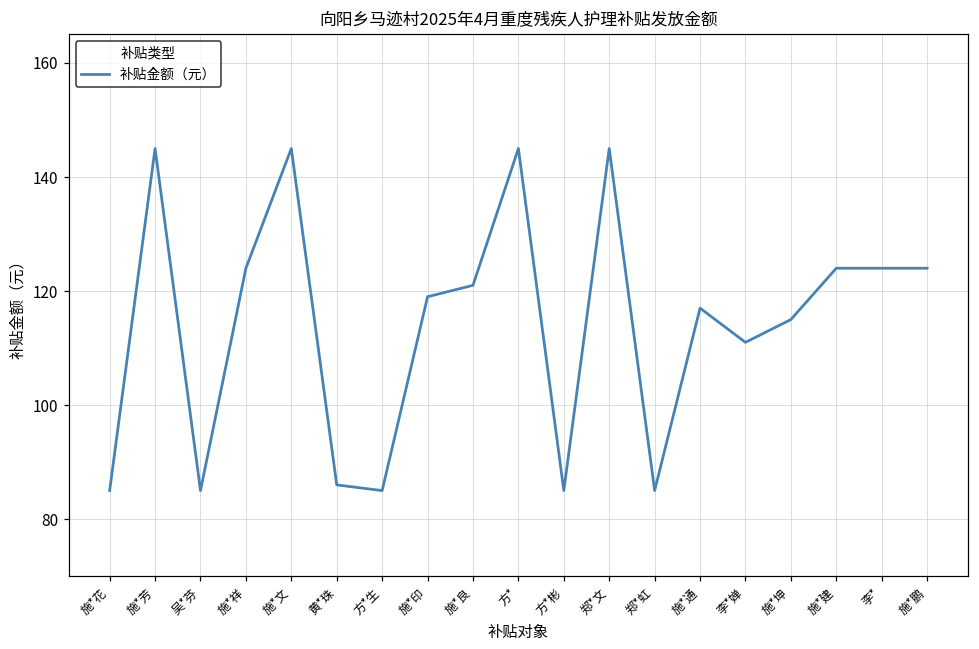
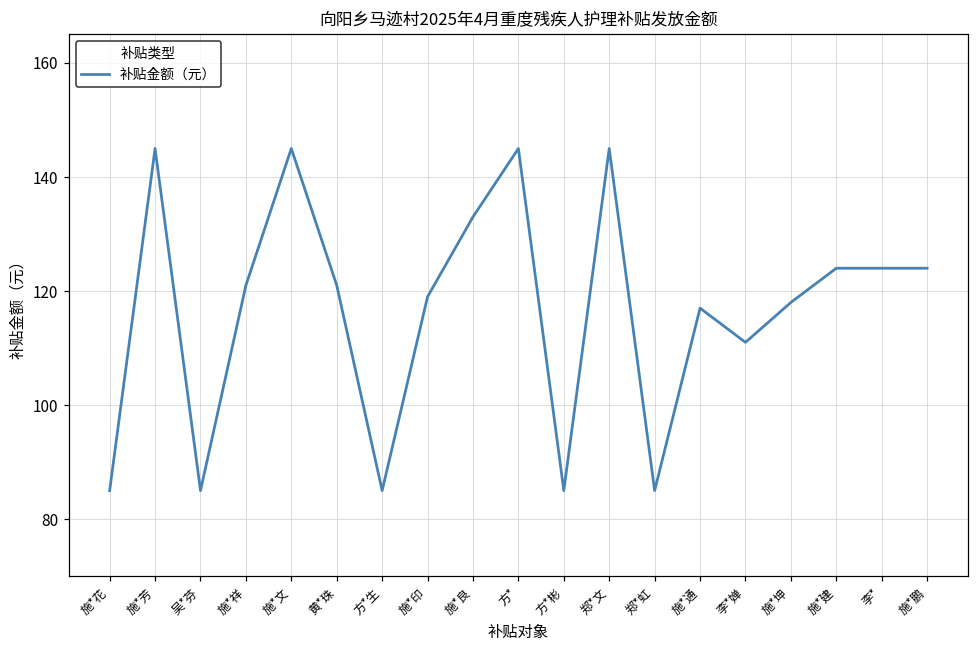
  {
    "施*花": 85,
    "施*芳": 145,
    "吴*芬": 85,
-   "施*祥": 124,
+   "施*祥": 121,
    "施*文": 145,
-   "黄*珠": 86,
+   "黄*珠": 121,
    "方*生": 85,
    "施*印": 119,
-   "施*良": 121,
+   "施*良": 133,
    "方*": 145,
    "方*彬": 85,
    "郑*文": 145,
    "郑*虹": 85,
    "施*通": 117,
    "李*婵": 111,
-   "施*坤": 115,
+   "施*坤": 118,
    "施*建": 124,
    "李*": 124,
    "施*鹏": 124
  }
